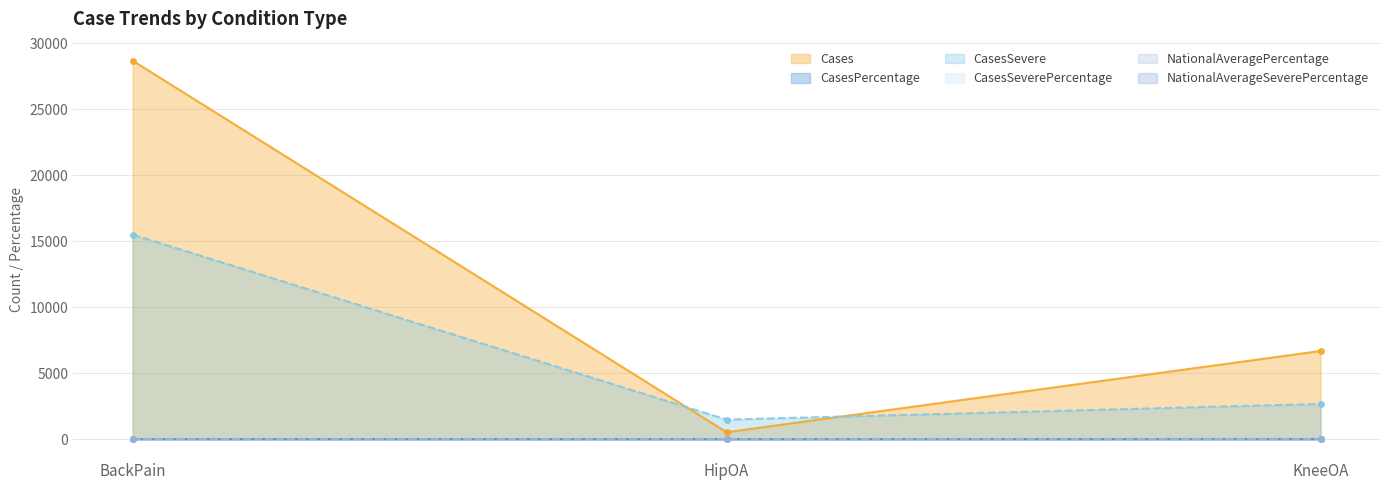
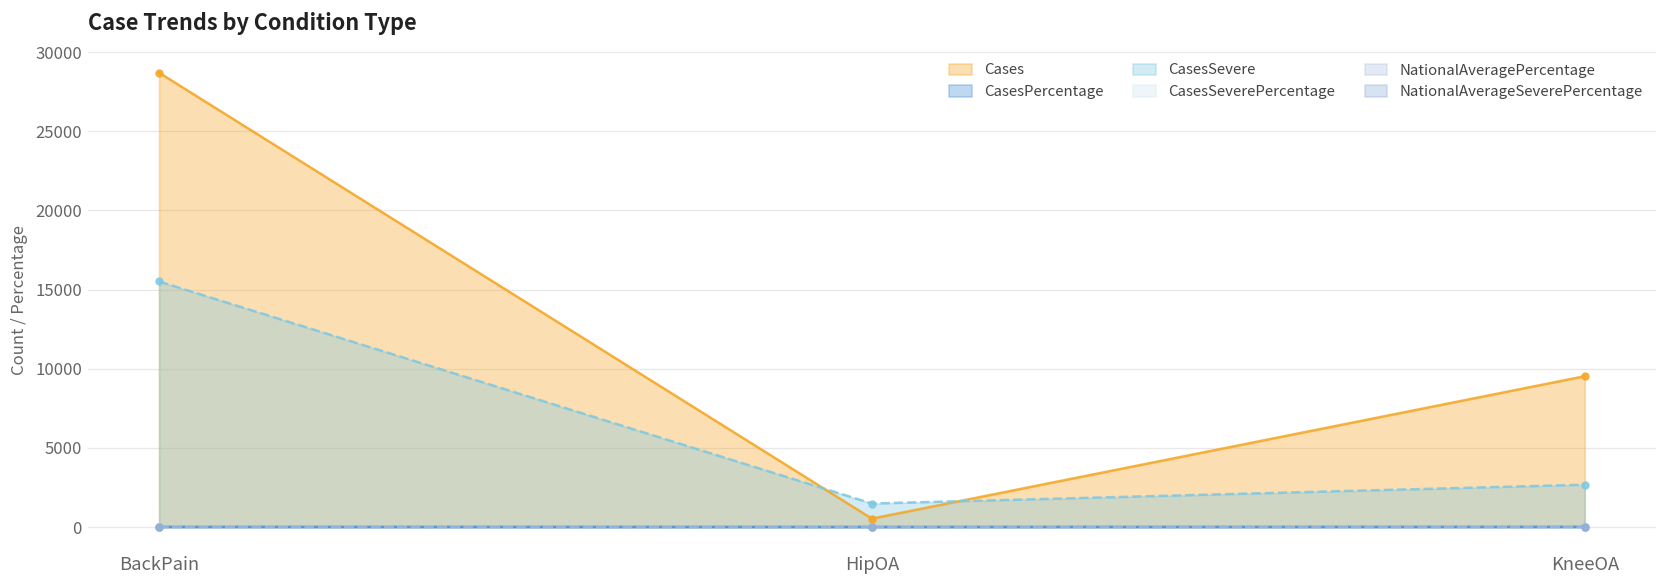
  {
    "Cases": {
      "BackPain": 28700,
      "HipOA": 500,
-     "KneeOA": 6700
+     "KneeOA": 9500
    }
  }
